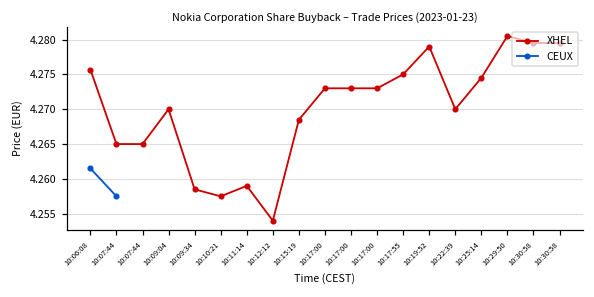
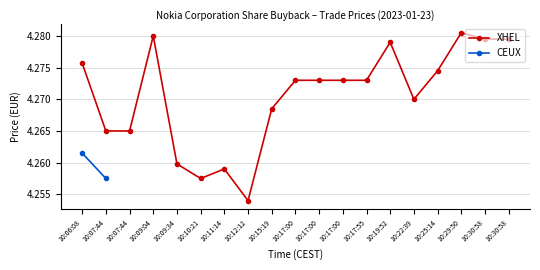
  {
    "XHEL": {
      "10:06:08": 4.276,
-     "10:09:04": 4.27,
-     "10:09:34": 4.259,
+     "10:09:04": 4.28,
+     "10:09:34": 4.260,
      "10:10:21": 4.258,
      "10:11:14": 4.259,
      "10:12:12": 4.254,
      "10:15:19": 4.269,
-     "10:17:55": 4.275,
+     "10:17:55": 4.273,
      "10:19:52": 4.279,
      "10:22:39": 4.270,
      "10:25:14": 4.275,
      "10:29:50": 4.281
    },
    "CEUX": {
      "10:06:08": 4.262,
      "10:07:44": 4.258
    }
  }
